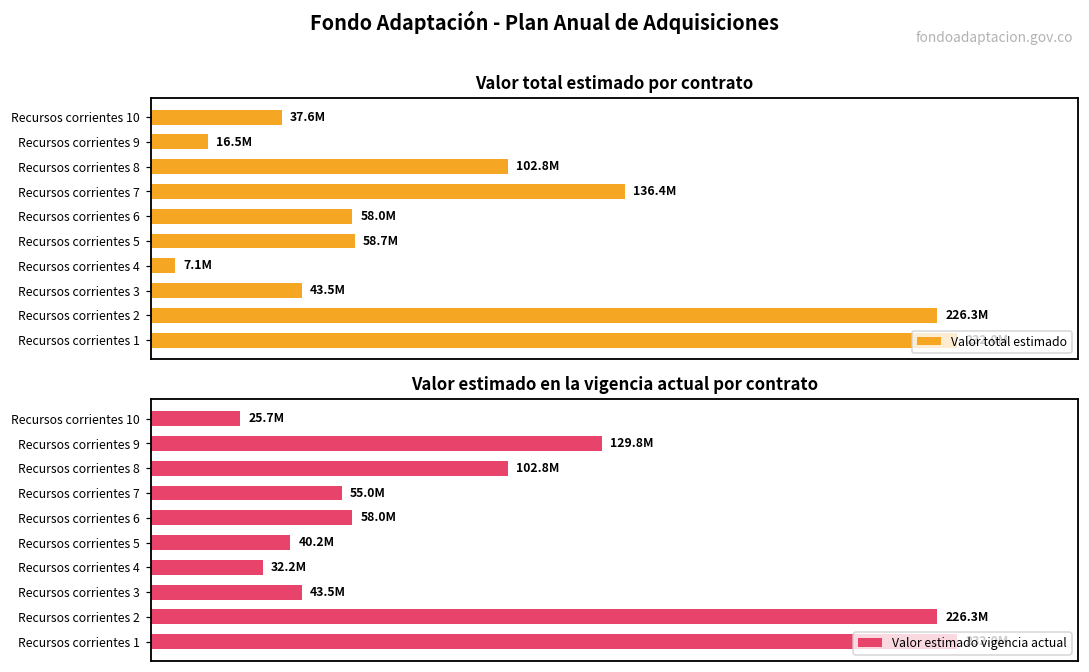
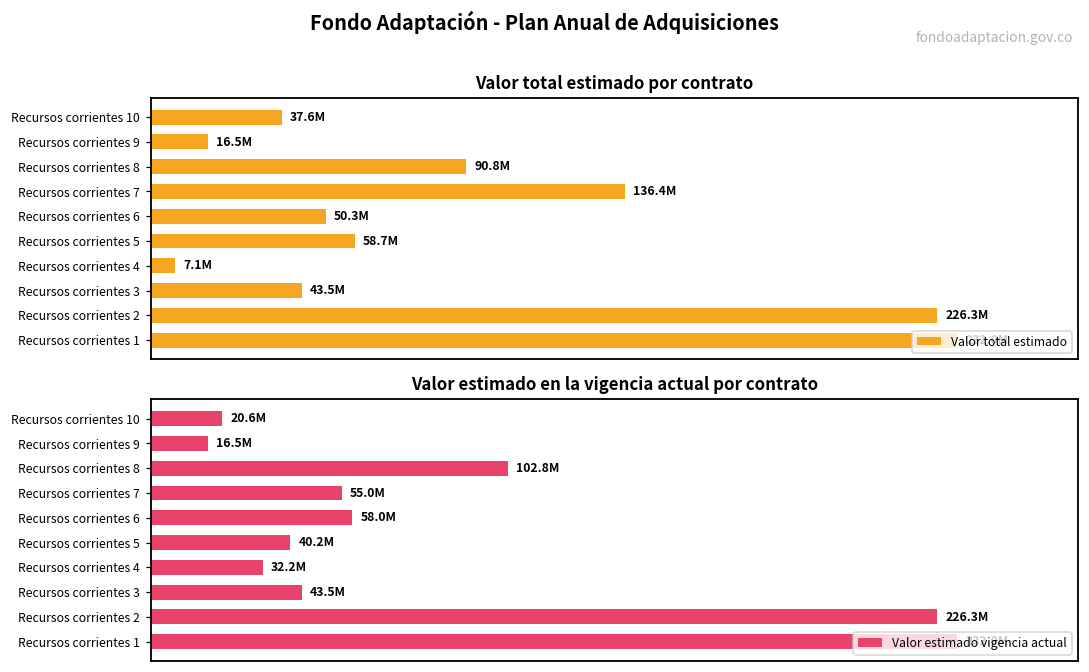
  {
    "Valor total estimado por contrato": {
      "Recursos corrientes 10": "37.6M",
      "Recursos corrientes 9": "16.5M",
-     "Recursos corrientes 8": "102.8M",
+     "Recursos corrientes 8": "90.8M",
      "Recursos corrientes 7": "136.4M",
-     "Recursos corrientes 6": "58.0M",
+     "Recursos corrientes 6": "50.3M",
      "Recursos corrientes 5": "58.7M",
      "Recursos corrientes 4": "7.1M",
      "Recursos corrientes 3": "43.5M",
      "Recursos corrientes 2": "226.3M"
    },
    "Valor estimado en la vigencia actual por contrato": {
-     "Recursos corrientes 10": "25.7M",
-     "Recursos corrientes 9": "129.8M",
+     "Recursos corrientes 10": "20.6M",
+     "Recursos corrientes 9": "16.5M",
      "Recursos corrientes 8": "102.8M",
      "Recursos corrientes 7": "55.0M",
      "Recursos corrientes 6": "58.0M",
      "Recursos corrientes 5": "40.2M",
      "Recursos corrientes 4": "32.2M",
      "Recursos corrientes 3": "43.5M",
      "Recursos corrientes 2": "226.3M"
    }
  }
